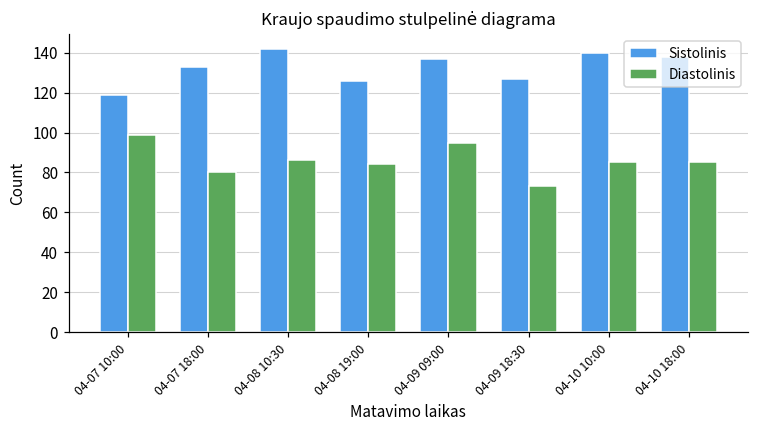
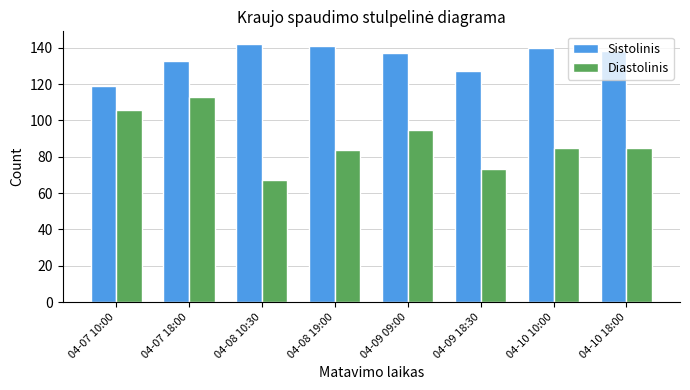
  {
    "Sistolinis": {
      "04-07 10:00": 119,
      "04-07 18:00": 133,
      "04-08 10:30": 142,
-     "04-08 19:00": 126,
+     "04-08 19:00": 141,
      "04-09 09:00": 137,
      "04-09 18:30": 127,
      "04-10 10:00": 140
    },
    "Diastolinis": {
-     "04-07 10:00": 99,
-     "04-07 18:00": 80,
-     "04-08 10:30": 86,
+     "04-07 10:00": 106,
+     "04-07 18:00": 113,
+     "04-08 10:30": 67,
      "04-08 19:00": 84,
      "04-09 09:00": 95,
      "04-09 18:30": 73,
      "04-10 10:00": 85,
      "04-10 18:00": 85
    }
  }
